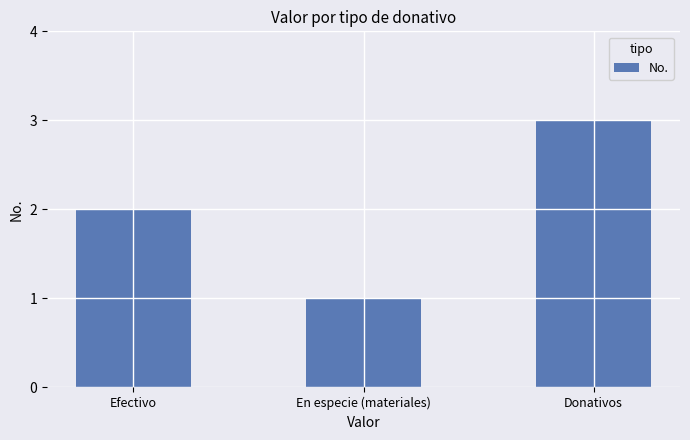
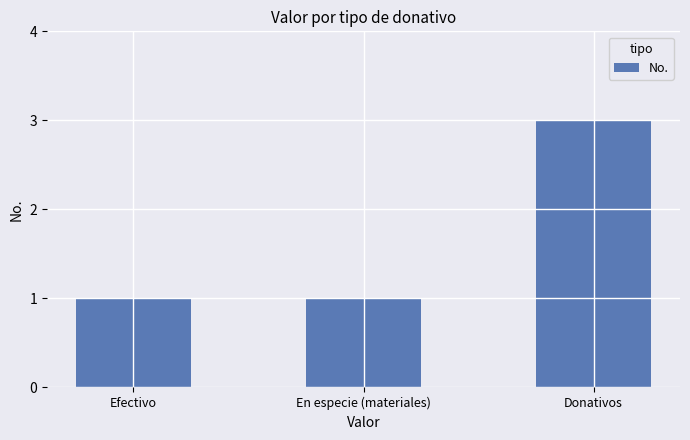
  {
-   "Efectivo": 2,
+   "Efectivo": 1,
    "En especie (materiales)": 1,
    "Donativos": 3
  }
